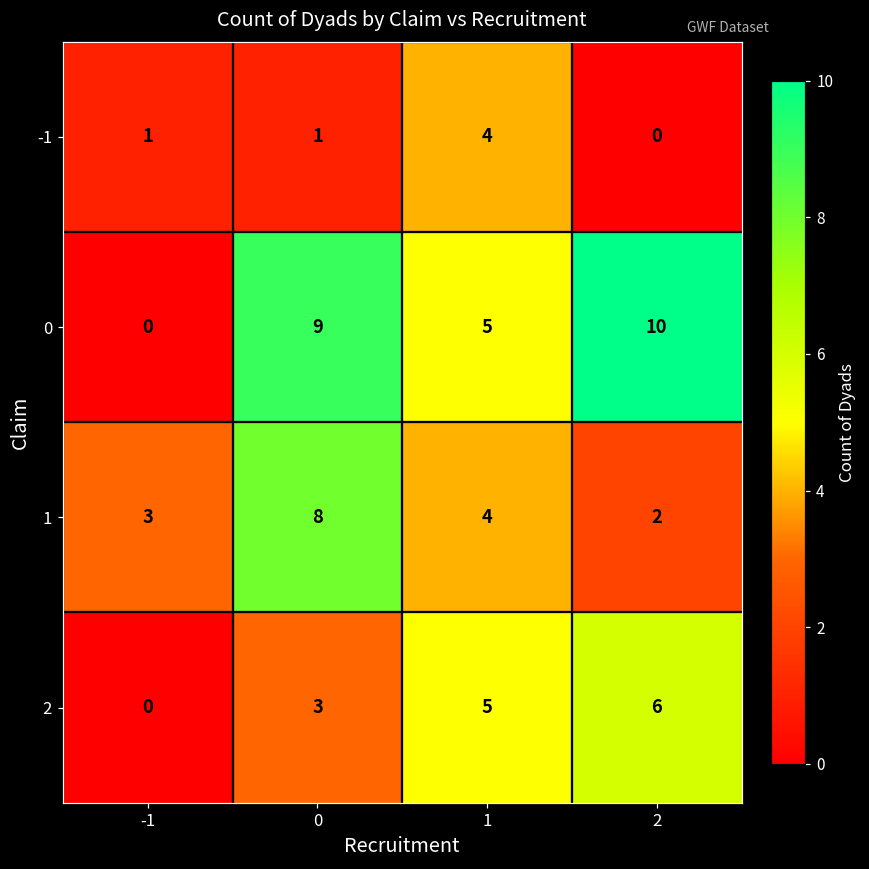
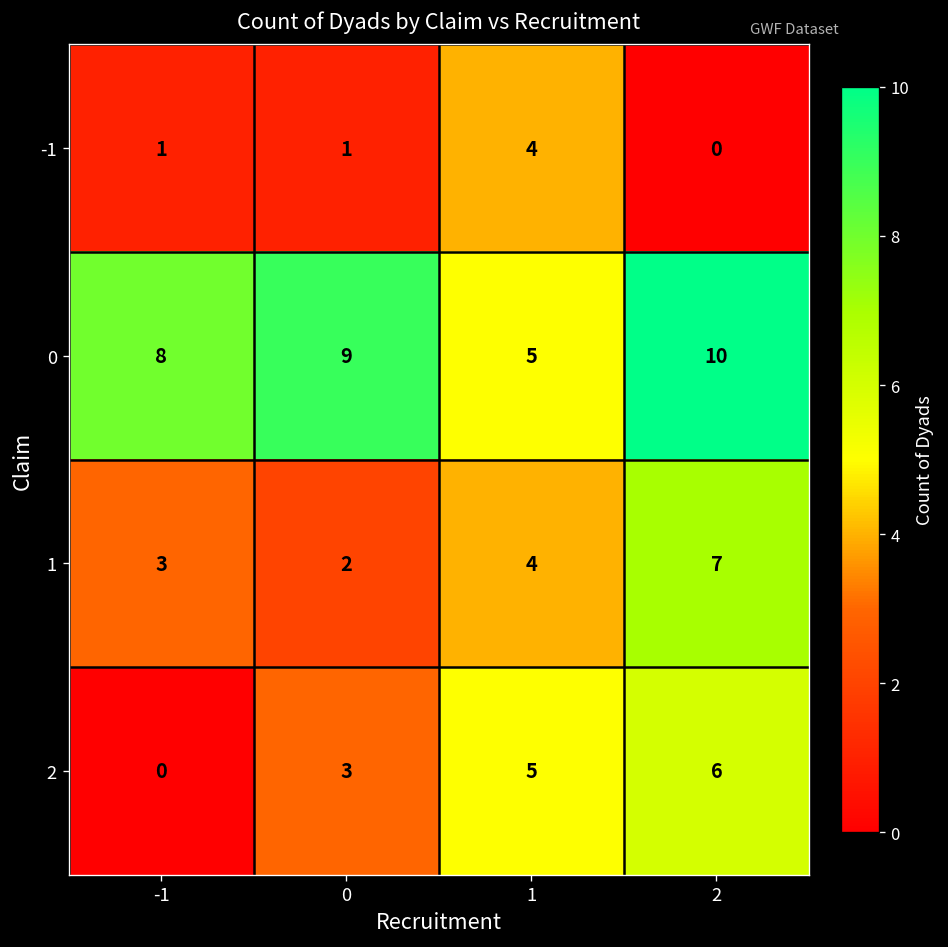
  {
    "-1": {
      "-1": 1,
      "0": 1,
      "1": 4,
      "2": 0
    },
    "0": {
-     "-1": 0,
+     "-1": 8,
      "0": 9,
      "1": 5,
      "2": 10
    },
    "1": {
      "-1": 3,
-     "0": 8,
+     "0": 2,
      "1": 4,
-     "2": 2
+     "2": 7
    },
    "2": {
      "-1": 0,
      "0": 3,
      "1": 5,
      "2": 6
    }
  }
